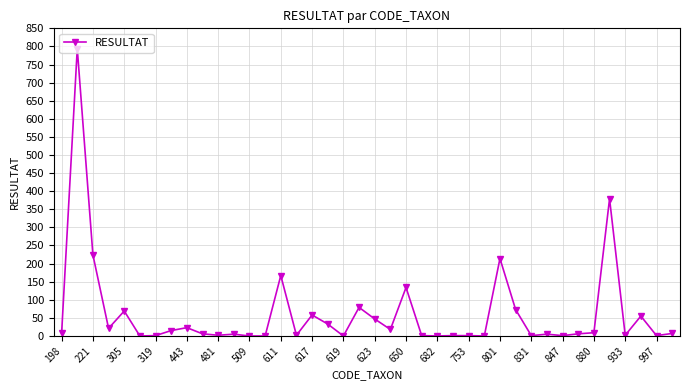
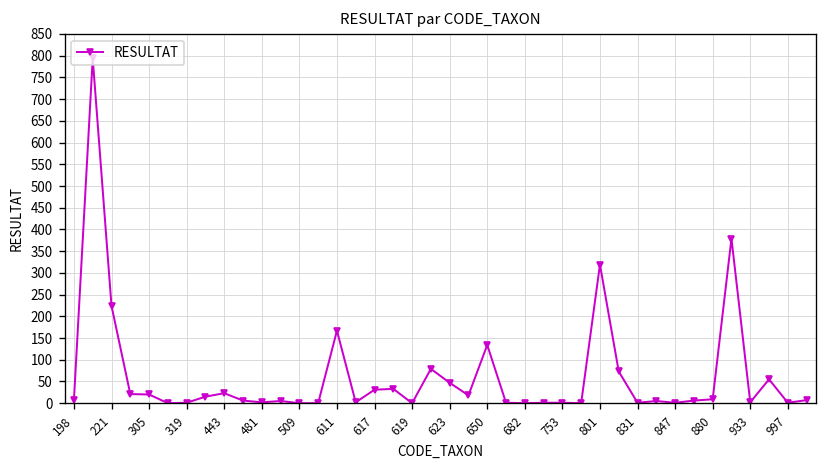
  {
    "198": 10,
    "221": 220,
-   "305": 70,
+   "305": 20,
    "319": 0,
    "443": 20,
    "481": 0,
    "509": 0,
    "611": 170,
-   "617": 60,
+   "617": 30,
    "619": 0,
    "623": 50,
    "650": 130,
    "682": 0,
    "753": 0,
-   "801": 210,
+   "801": 320,
    "831": 0,
    "847": 0,
    "880": 10,
    "933": 0,
    "997": 0
  }
